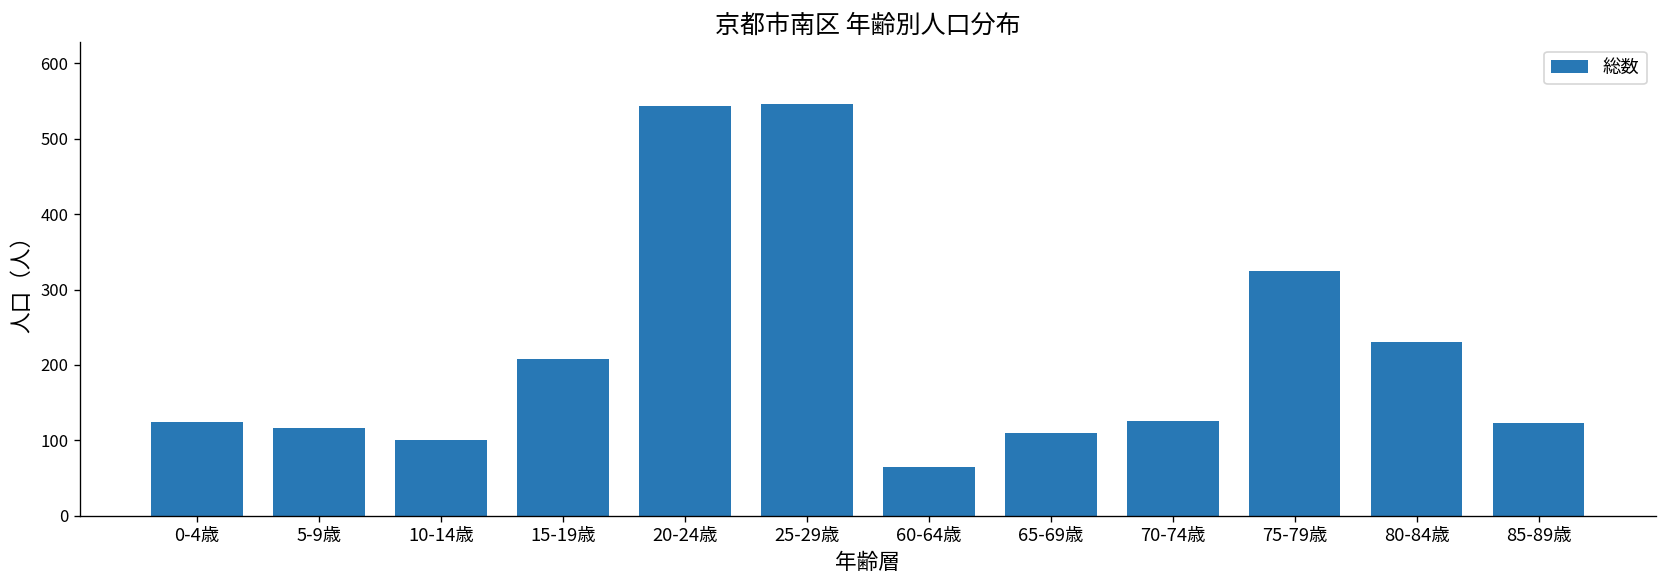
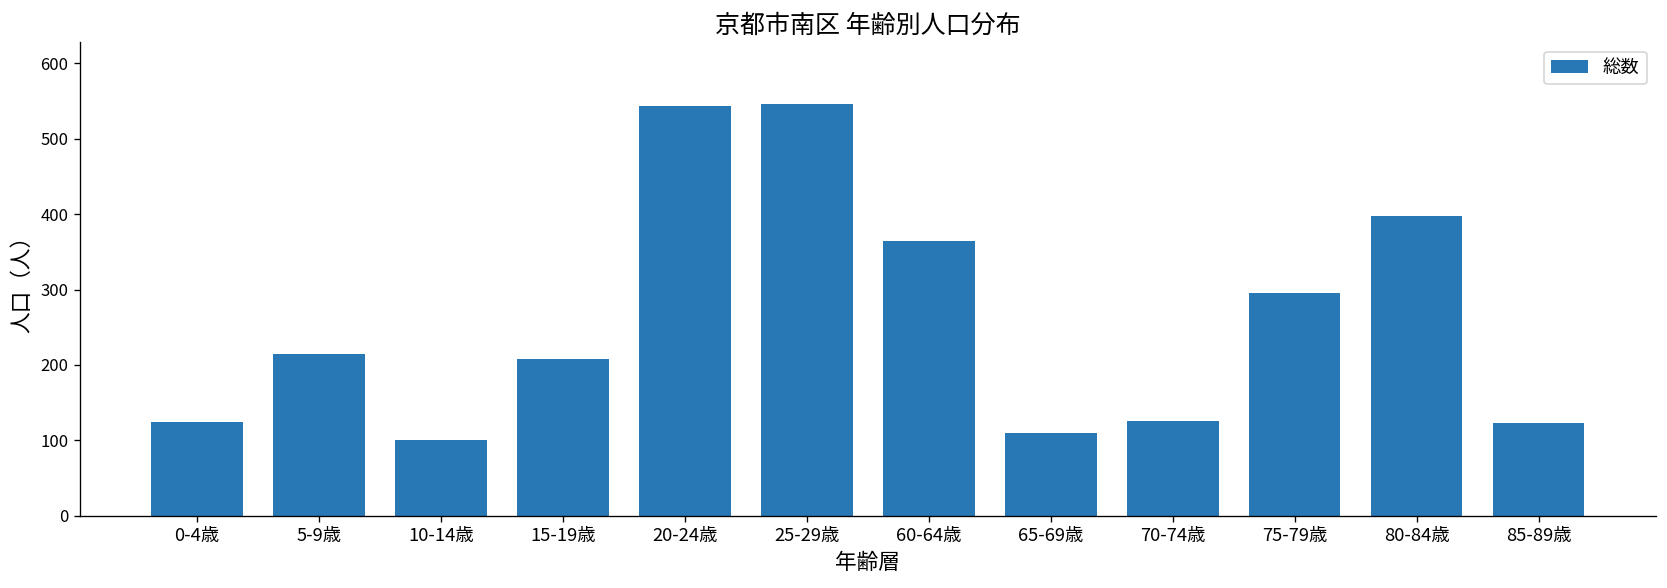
  {
    "0-4歳": 120,
-   "5-9歳": 120,
+   "5-9歳": 210,
    "10-14歳": 100,
    "15-19歳": 210,
    "20-24歳": 540,
    "25-29歳": 550,
-   "60-64歳": 70,
+   "60-64歳": 370,
    "65-69歳": 110,
    "70-74歳": 130,
-   "75-79歳": 320,
-   "80-84歳": 230,
+   "75-79歳": 300,
+   "80-84歳": 400,
    "85-89歳": 120
  }
